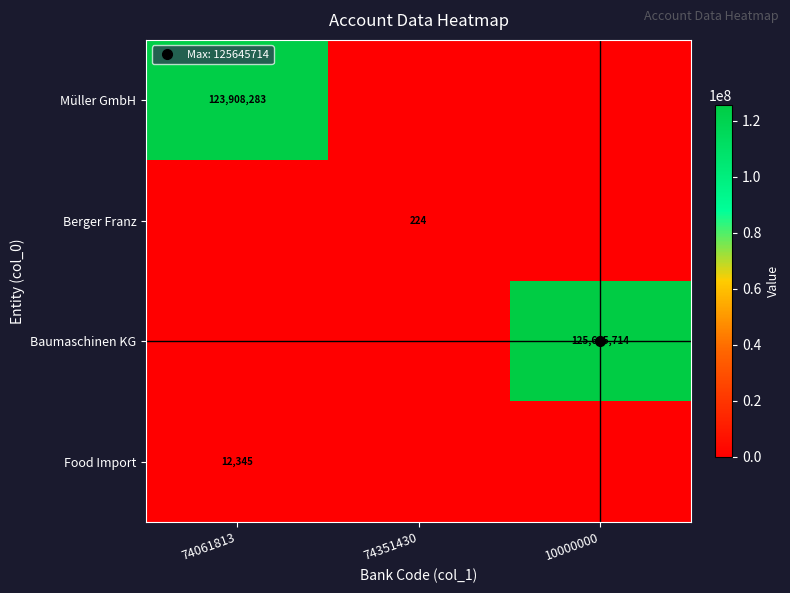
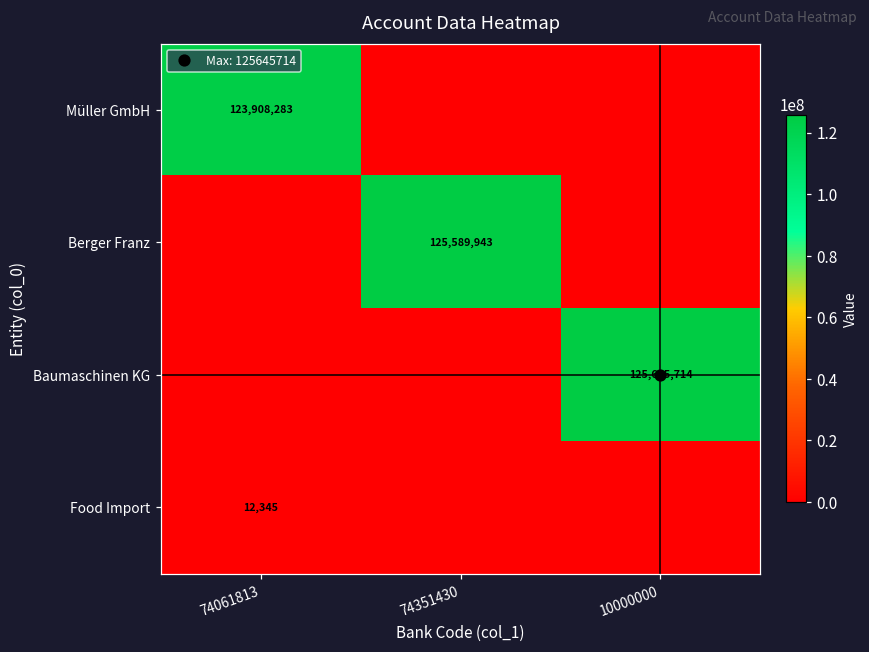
  {
    "Müller GmbH": {
      "74061813": "123,908,283"
    },
    "Berger Franz": {
-     "74351430": "224"
+     "74351430": "125,589,943"
    },
    "Food Import": {
      "74061813": "12,345"
    }
  }
